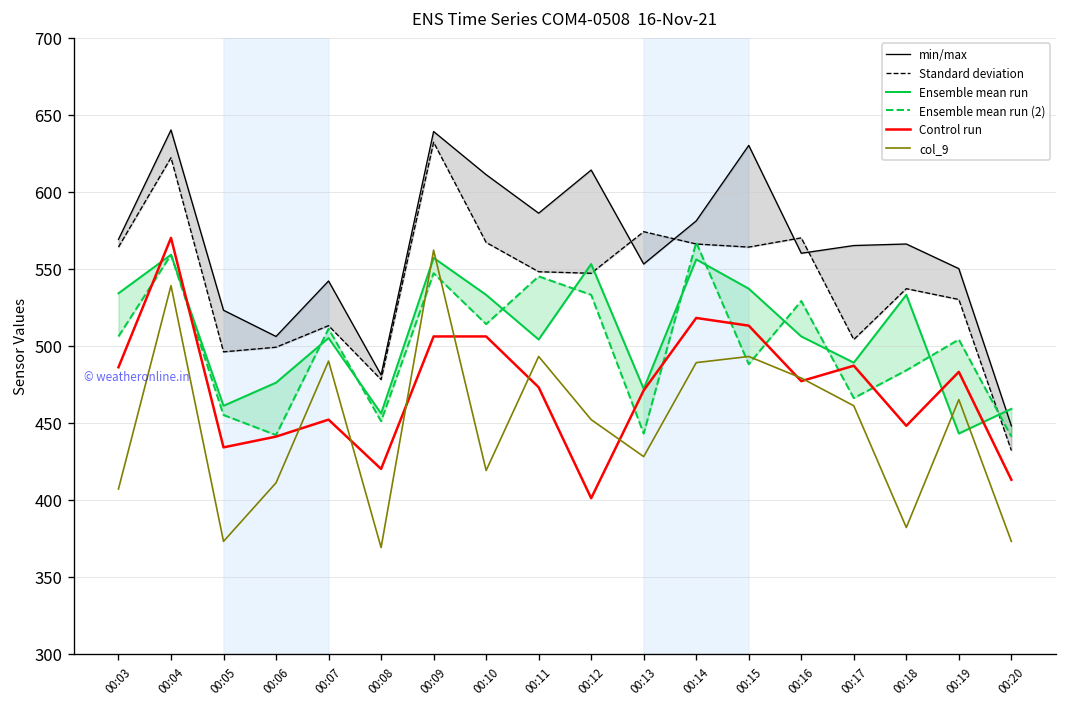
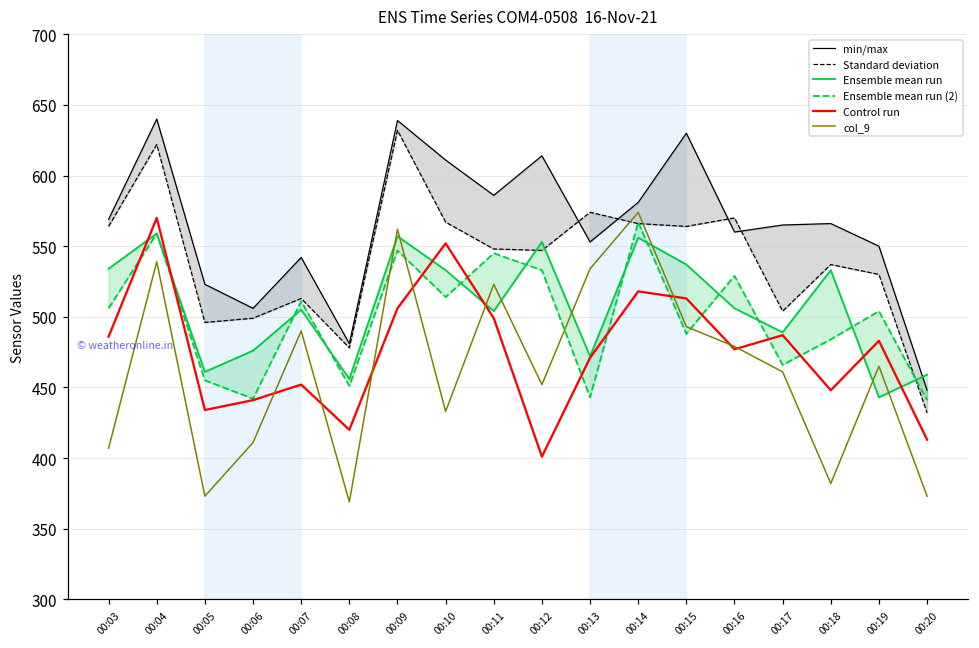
  {
    "Control run": {
      "00:03": 486,
      "00:04": 570,
      "00:05": 434,
      "00:07": 452,
      "00:08": 420,
      "00:09": 506,
-     "00:10": 506,
-     "00:11": 473,
+     "00:10": 552,
+     "00:11": 499,
      "00:12": 401,
      "00:14": 518,
      "00:15": 513,
      "00:17": 487,
      "00:18": 448,
      "00:19": 483,
      "00:20": 413
    },
    "col_9": {
      "00:03": 407,
      "00:04": 539,
      "00:05": 373,
      "00:06": 411,
      "00:07": 490,
      "00:08": 369,
      "00:09": 562,
-     "00:10": 419,
-     "00:11": 493,
+     "00:10": 433,
+     "00:11": 523,
      "00:12": 452,
-     "00:13": 428,
-     "00:14": 489,
+     "00:13": 534,
+     "00:14": 574,
      "00:15": 493,
      "00:17": 461,
      "00:18": 382,
      "00:19": 465,
      "00:20": 373
    }
  }
